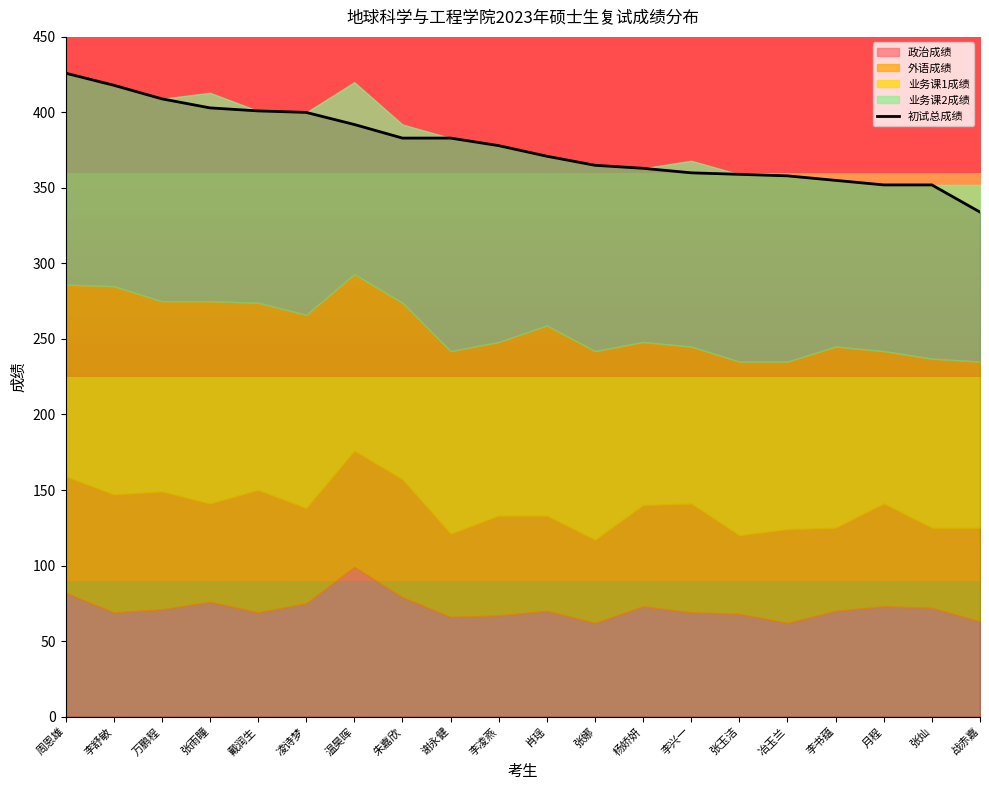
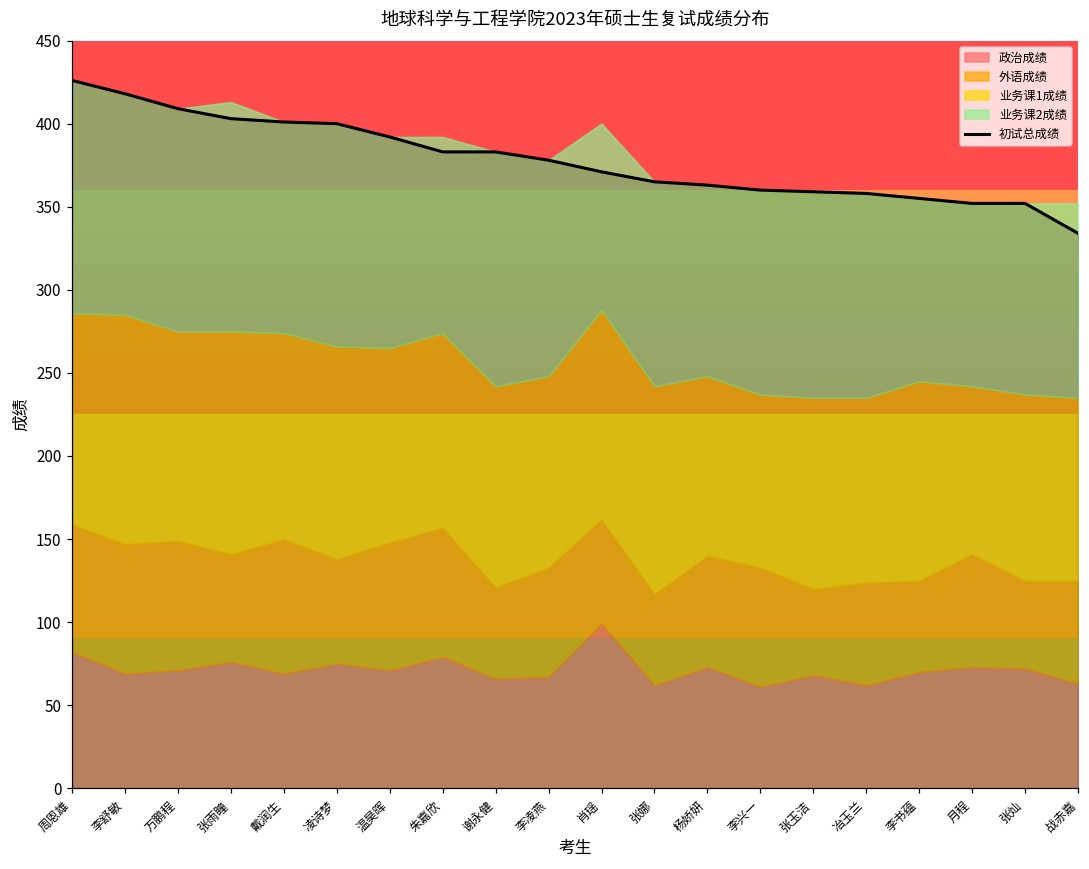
  {
    "政治成绩": {
      "周恩雄": 82,
      "李舒敏": 69,
      "万鹏程": 71,
      "张雨瞳": 76,
      "戴润生": 69,
      "凌诗梦": 75,
-     "温昊晖": 99,
+     "温昊晖": 71,
      "朱嘉欣": 79,
      "谢永健": 66,
      "李凌燕": 67,
-     "肖瑶": 70,
+     "肖瑶": 99,
      "张娜": 62,
      "杨娇妍": 73,
-     "李兴一": 69,
+     "李兴一": 61,
      "张玉洁": 68,
      "冶玉兰": 62,
      "李书蕴": 70,
      "月程": 73,
      "张灿": 72,
      "战赤嘉": 63
    },
    "业务课2成绩": {
      "张雨瞳": 138,
      "朱嘉欣": 118,
      "战赤嘉": 117
    },
    "初试总成绩": {
      "张雨瞳": 403,
      "朱嘉欣": 383,
      "战赤嘉": 334
    }
  }
